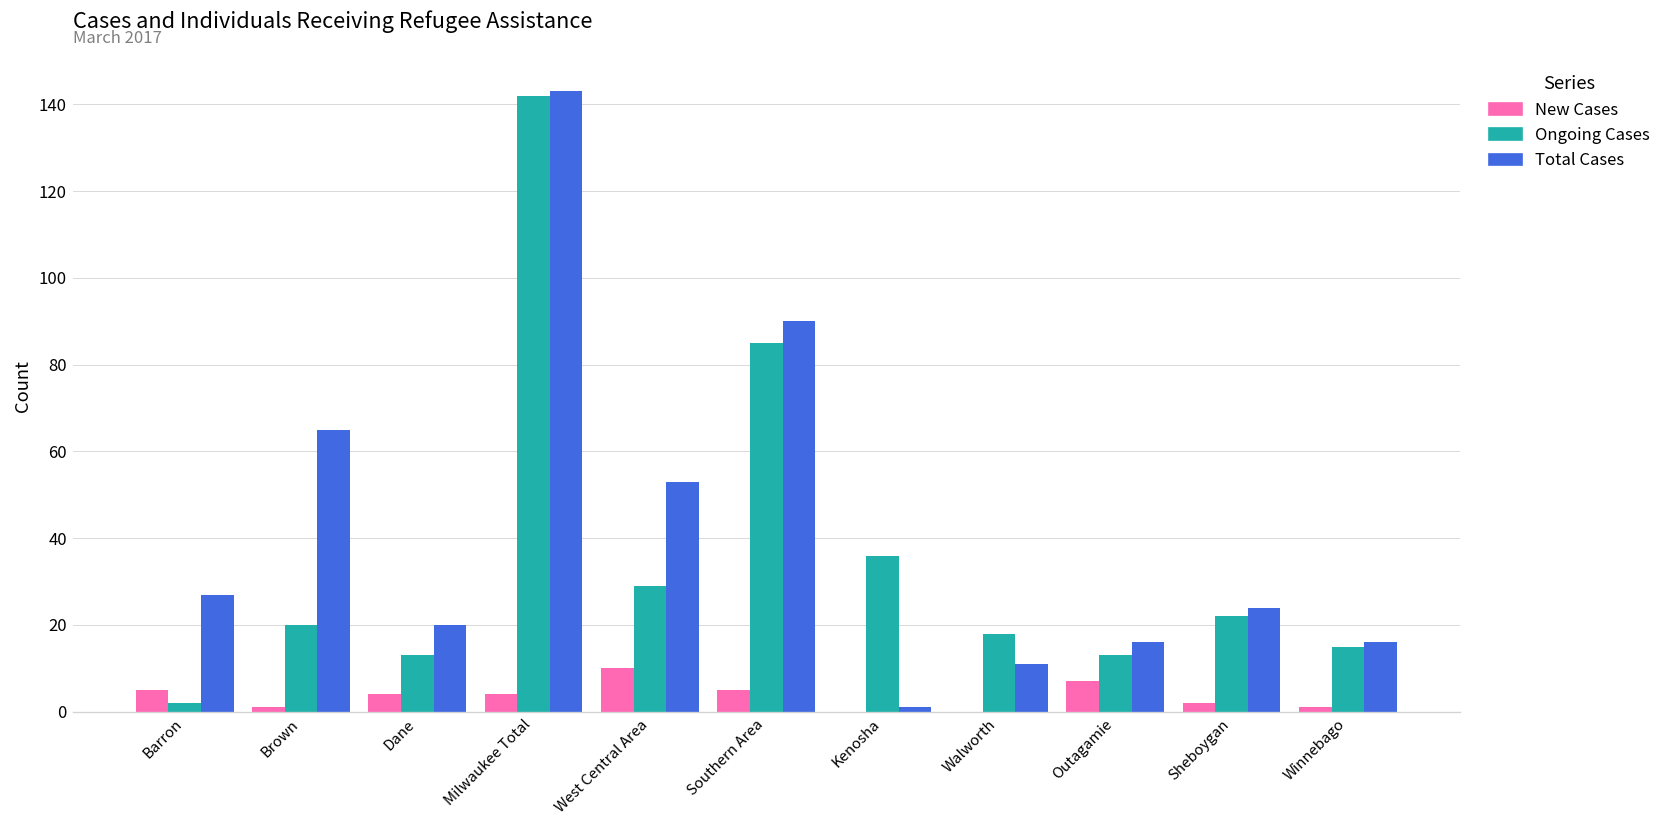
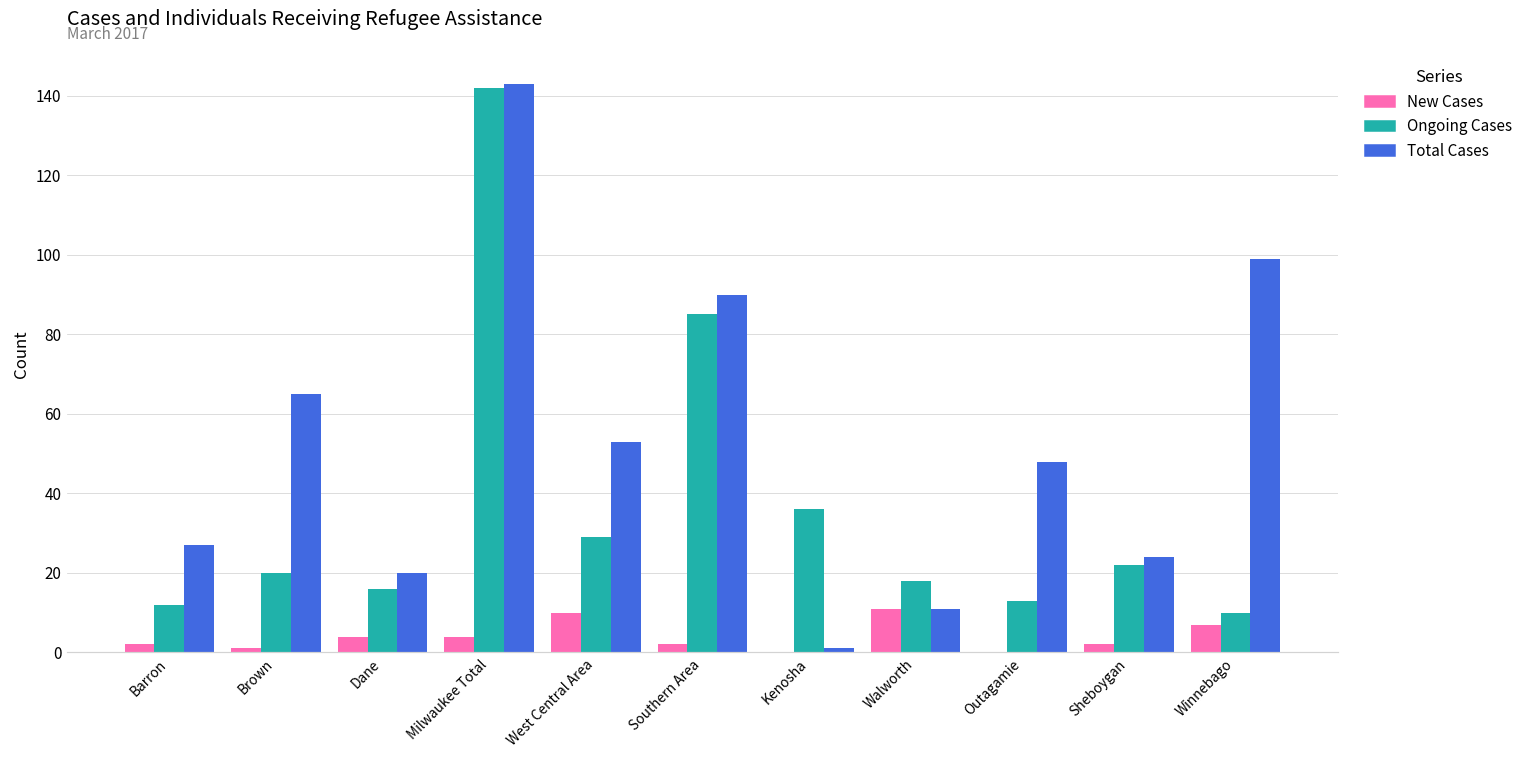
  {
    "New Cases": {
-     "Barron": 5,
+     "Barron": 2,
      "Brown": 1,
      "Dane": 4,
      "Milwaukee Total": 4,
      "West Central Area": 10,
-     "Southern Area": 5,
+     "Southern Area": 2,
      "Kenosha": 0,
-     "Walworth": 0,
-     "Outagamie": 7,
+     "Walworth": 11,
+     "Outagamie": 0,
      "Sheboygan": 2,
-     "Winnebago": 1
+     "Winnebago": 7
    },
    "Ongoing Cases": {
-     "Barron": 2,
+     "Barron": 12,
      "Brown": 20,
-     "Dane": 13,
+     "Dane": 16,
      "Milwaukee Total": 142,
      "West Central Area": 29,
      "Southern Area": 85,
      "Kenosha": 36,
      "Walworth": 18,
      "Outagamie": 13,
      "Sheboygan": 22,
-     "Winnebago": 15
+     "Winnebago": 10
    },
    "Total Cases": {
      "Barron": 27,
      "Brown": 65,
      "Dane": 20,
      "Milwaukee Total": 143,
      "West Central Area": 53,
      "Southern Area": 90,
      "Kenosha": 1,
      "Walworth": 11,
-     "Outagamie": 16,
+     "Outagamie": 48,
      "Sheboygan": 24,
-     "Winnebago": 16
+     "Winnebago": 99
    }
  }
